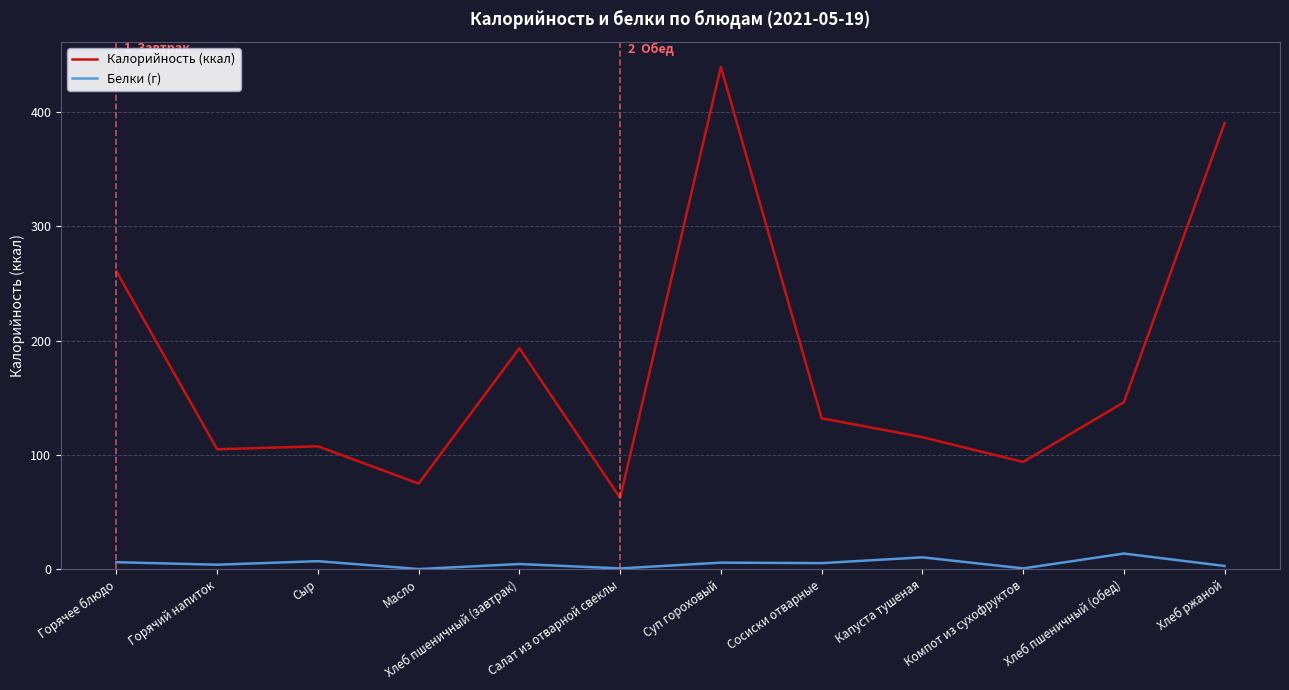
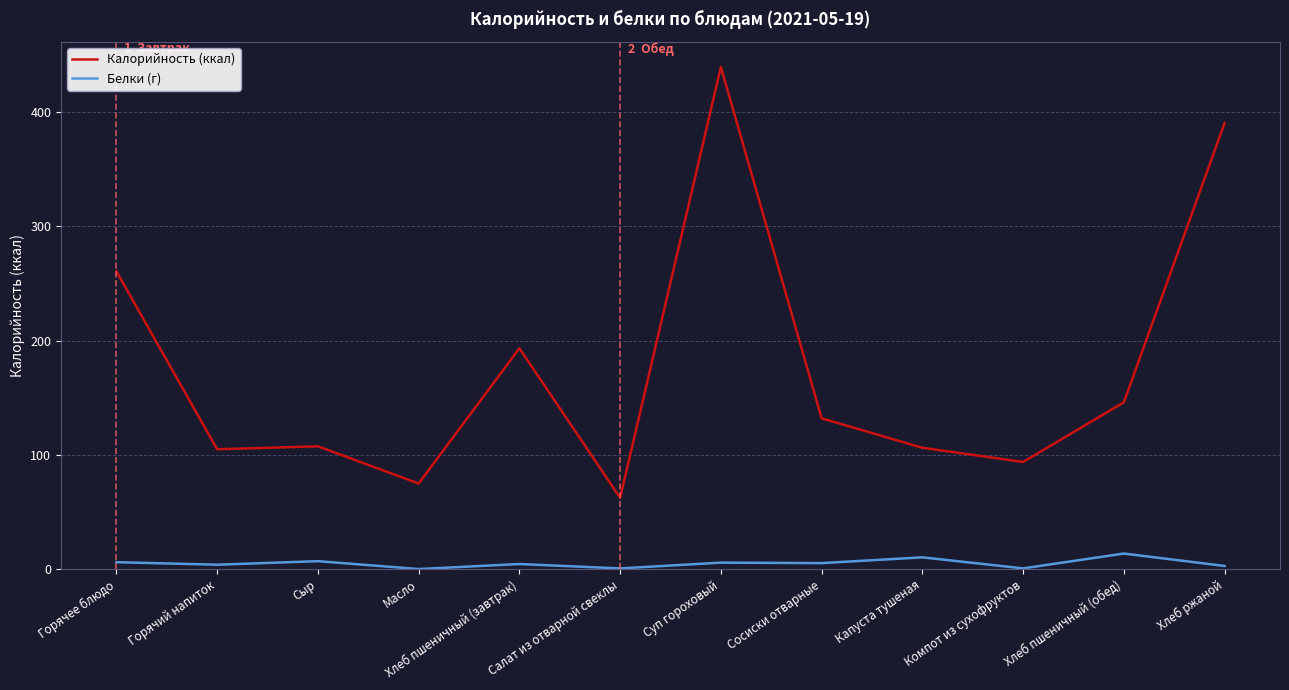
  {
    "Калорийность (ккал)": {
      "Горячее блюдо": 261,
      "Горячий напиток": 105,
      "Сыр": 108,
      "Масло": 75,
      "Хлеб пшеничный (завтрак)": 193,
      "Салат из отварной свеклы": 62,
      "Суп гороховый": 439,
      "Сосиски отварные": 132,
-     "Капуста тушеная": 116,
+     "Капуста тушеная": 106,
      "Компот из сухофруктов": 94,
      "Хлеб пшеничный (обед)": 146,
      "Хлеб ржаной": 390
    },
    "Белки (г)": {
      "Горячее блюдо": 6,
      "Горячий напиток": 4,
      "Сыр": 7,
      "Масло": 0,
      "Хлеб пшеничный (завтрак)": 5,
      "Салат из отварной свеклы": 1,
      "Суп гороховый": 6,
      "Сосиски отварные": 5,
      "Капуста тушеная": 10,
      "Компот из сухофруктов": 1,
      "Хлеб пшеничный (обед)": 14,
      "Хлеб ржаной": 3
    }
  }
